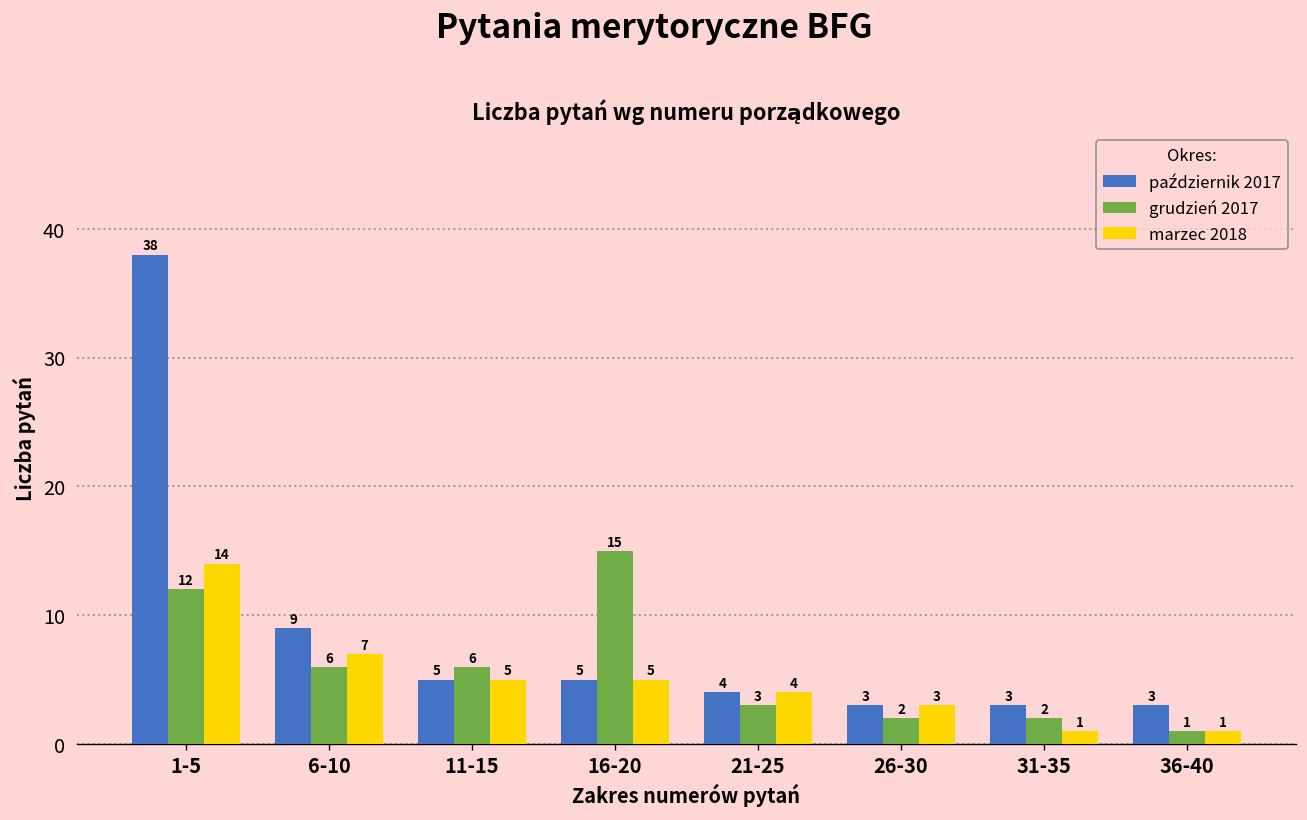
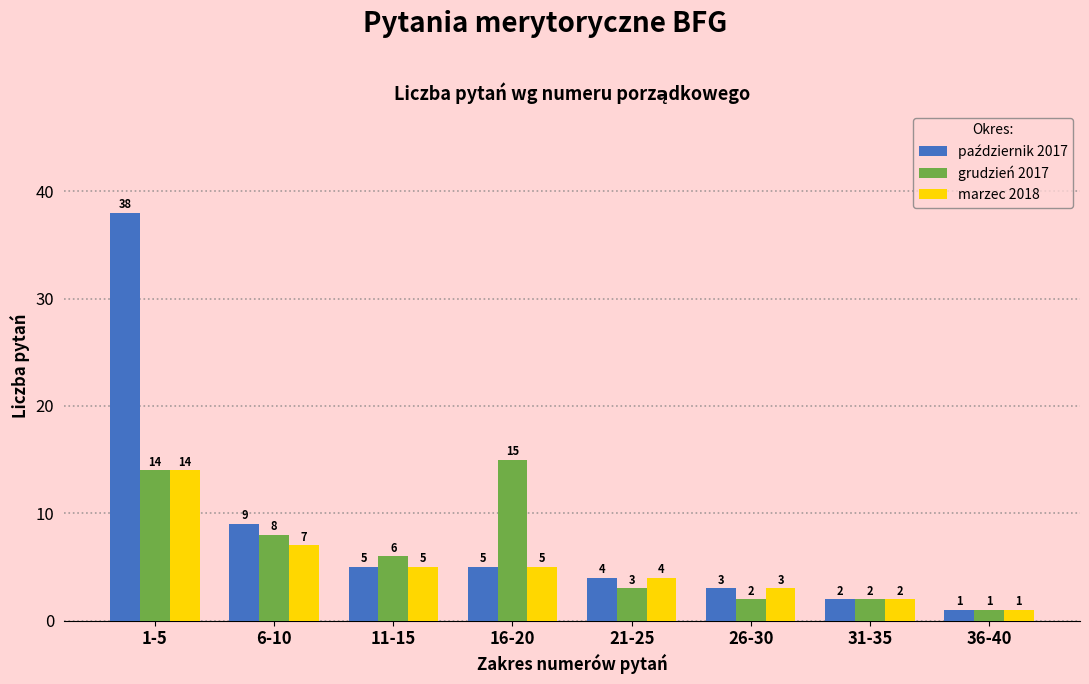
  {
    "październik 2017": {
      "1-5": 38,
      "6-10": 9,
      "11-15": 5,
      "16-20": 5,
      "21-25": 4,
      "26-30": 3,
-     "31-35": 3,
-     "36-40": 3
+     "31-35": 2,
+     "36-40": 1
    },
    "grudzień 2017": {
-     "1-5": 12,
-     "6-10": 6,
+     "1-5": 14,
+     "6-10": 8,
      "11-15": 6,
      "16-20": 15,
      "21-25": 3,
      "26-30": 2,
      "31-35": 2,
      "36-40": 1
    },
    "marzec 2018": {
      "1-5": 14,
      "6-10": 7,
      "11-15": 5,
      "16-20": 5,
      "21-25": 4,
      "26-30": 3,
-     "31-35": 1,
+     "31-35": 2,
      "36-40": 1
    }
  }
